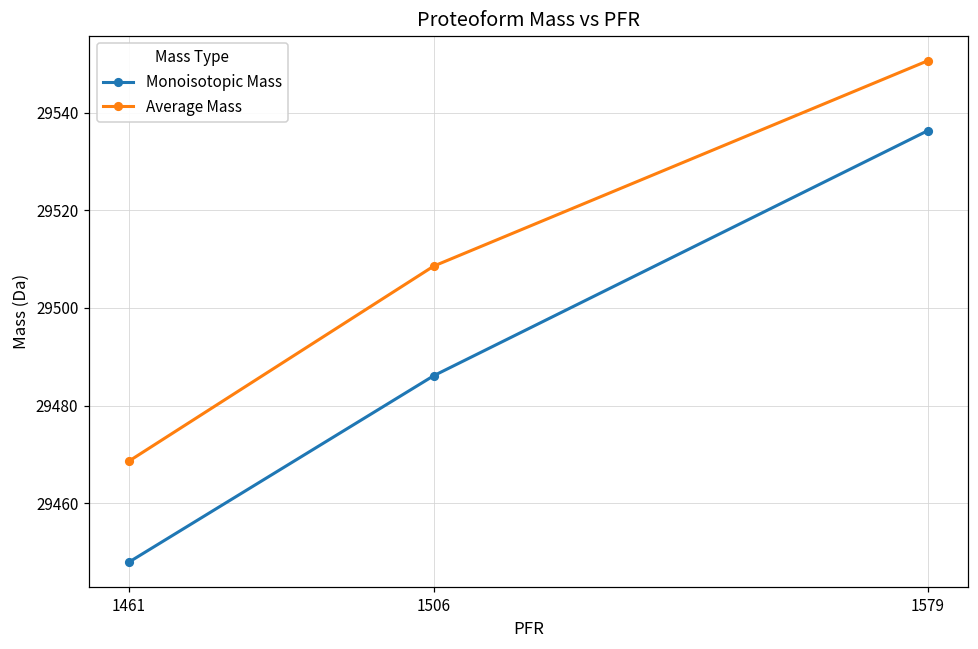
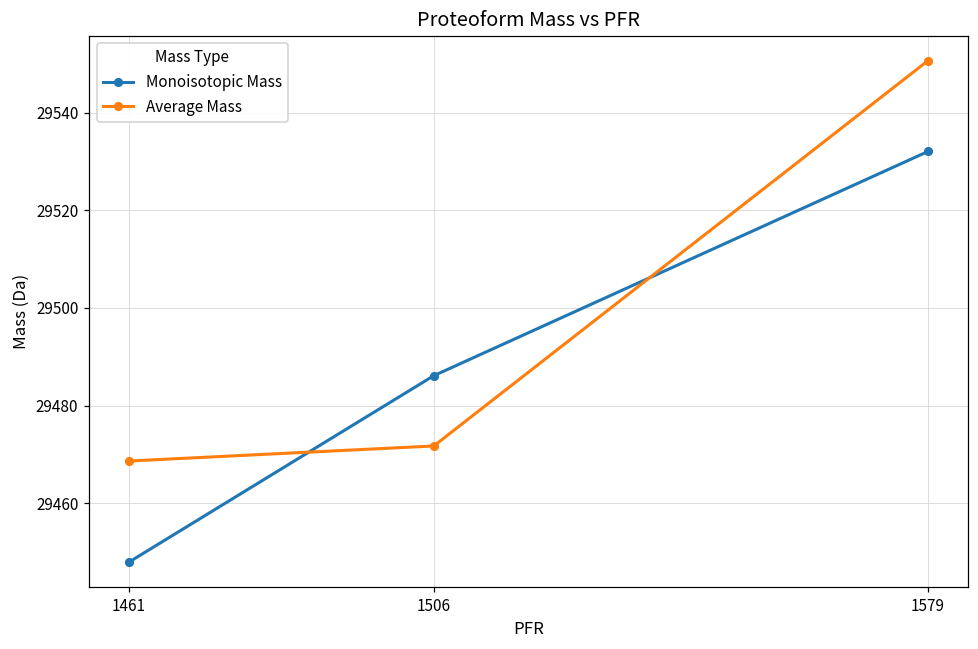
  {
    "Monoisotopic Mass": {
      "1461": 29448,
      "1506": 29486,
-     "1579": 29536
+     "1579": 29532
    },
    "Average Mass": {
      "1461": 29469,
-     "1506": 29509,
+     "1506": 29472,
      "1579": 29551
    }
  }
